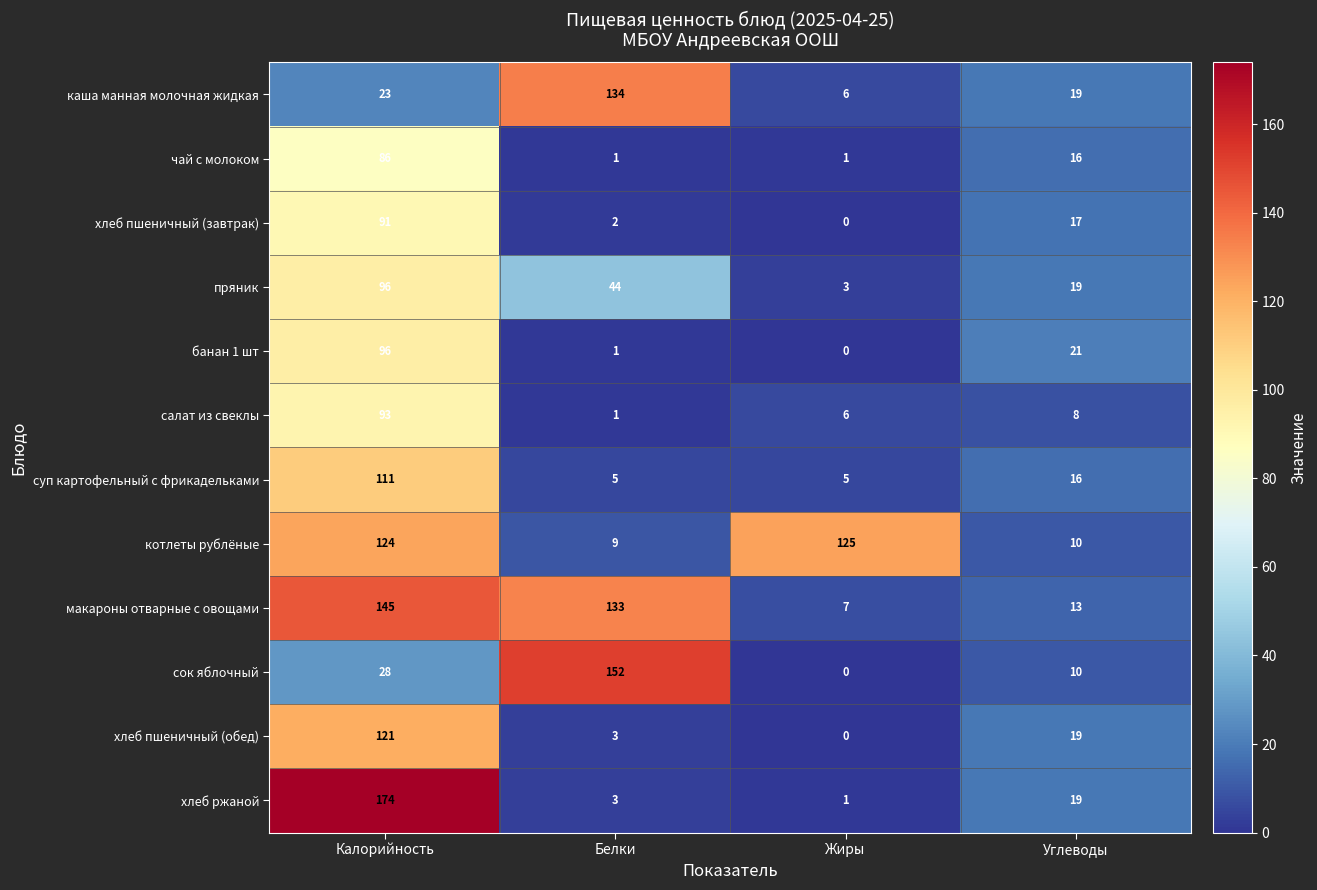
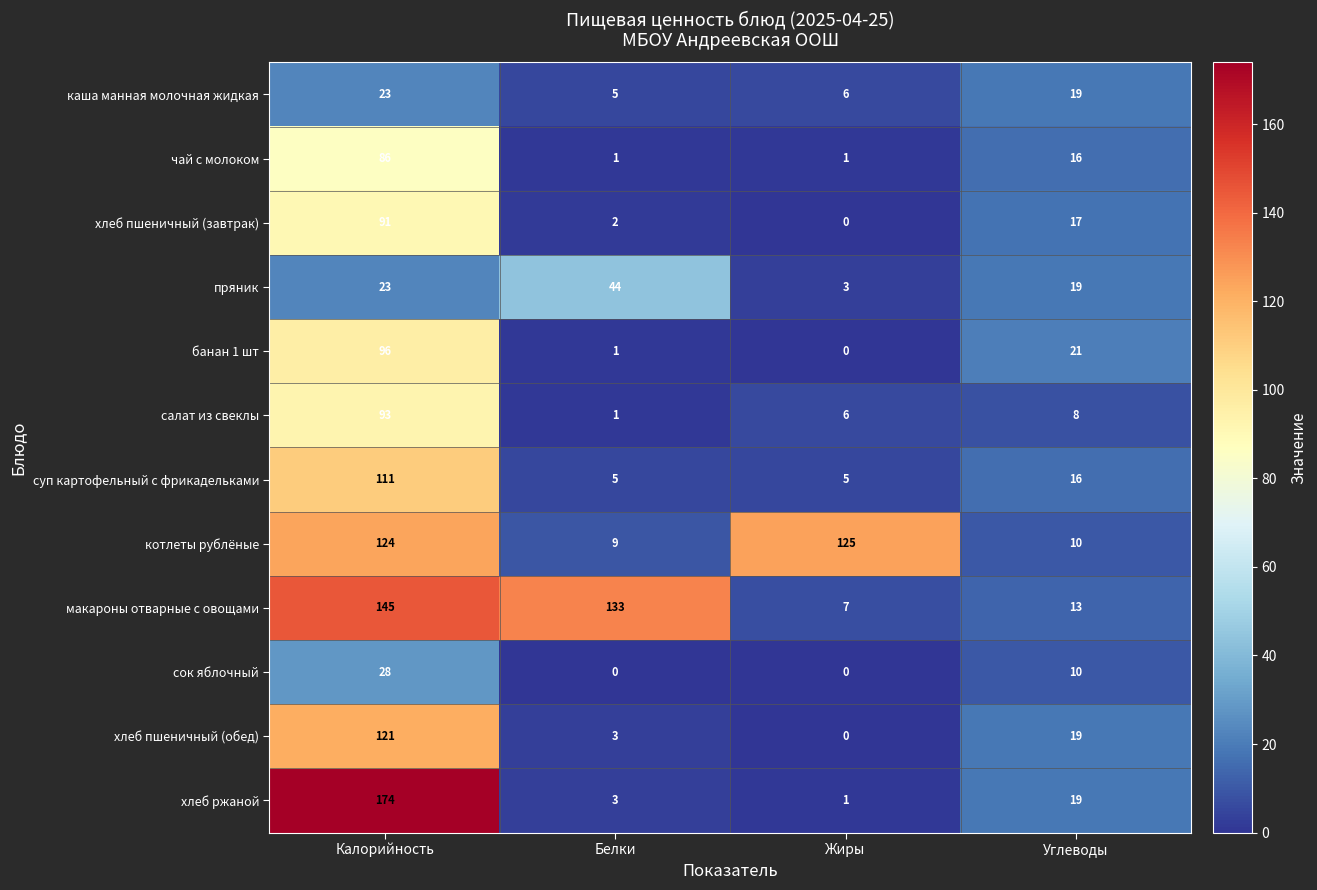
  {
    "каша манная молочная жидкая": {
      "Калорийность": 23,
-     "Белки": 134,
+     "Белки": 5,
      "Жиры": 6,
      "Углеводы": 19
    },
    "чай с молоком": {
      "Калорийность": 86,
      "Белки": 1,
      "Жиры": 1,
      "Углеводы": 16
    },
    "хлеб пшеничный (завтрак)": {
      "Калорийность": 91,
      "Белки": 2,
      "Жиры": 0,
      "Углеводы": 17
    },
    "пряник": {
-     "Калорийность": 96,
+     "Калорийность": 23,
      "Белки": 44,
      "Жиры": 3,
      "Углеводы": 19
    },
    "банан 1 шт": {
      "Калорийность": 96,
      "Белки": 1,
      "Жиры": 0,
      "Углеводы": 21
    },
    "салат из свеклы": {
      "Калорийность": 93,
      "Белки": 1,
      "Жиры": 6,
      "Углеводы": 8
    },
    "суп картофельный с фрикадельками": {
      "Калорийность": 111,
      "Белки": 5,
      "Жиры": 5,
      "Углеводы": 16
    },
    "котлеты рублёные": {
      "Калорийность": 124,
      "Белки": 9,
      "Жиры": 125,
      "Углеводы": 10
    },
    "макароны отварные с овощами": {
      "Калорийность": 145,
      "Белки": 133,
      "Жиры": 7,
      "Углеводы": 13
    },
    "сок яблочный": {
      "Калорийность": 28,
-     "Белки": 152,
+     "Белки": 0,
      "Жиры": 0,
      "Углеводы": 10
    },
    "хлеб пшеничный (обед)": {
      "Калорийность": 121,
      "Белки": 3,
      "Жиры": 0,
      "Углеводы": 19
    },
    "хлеб ржаной": {
      "Калорийность": 174,
      "Белки": 3,
      "Жиры": 1,
      "Углеводы": 19
    }
  }
